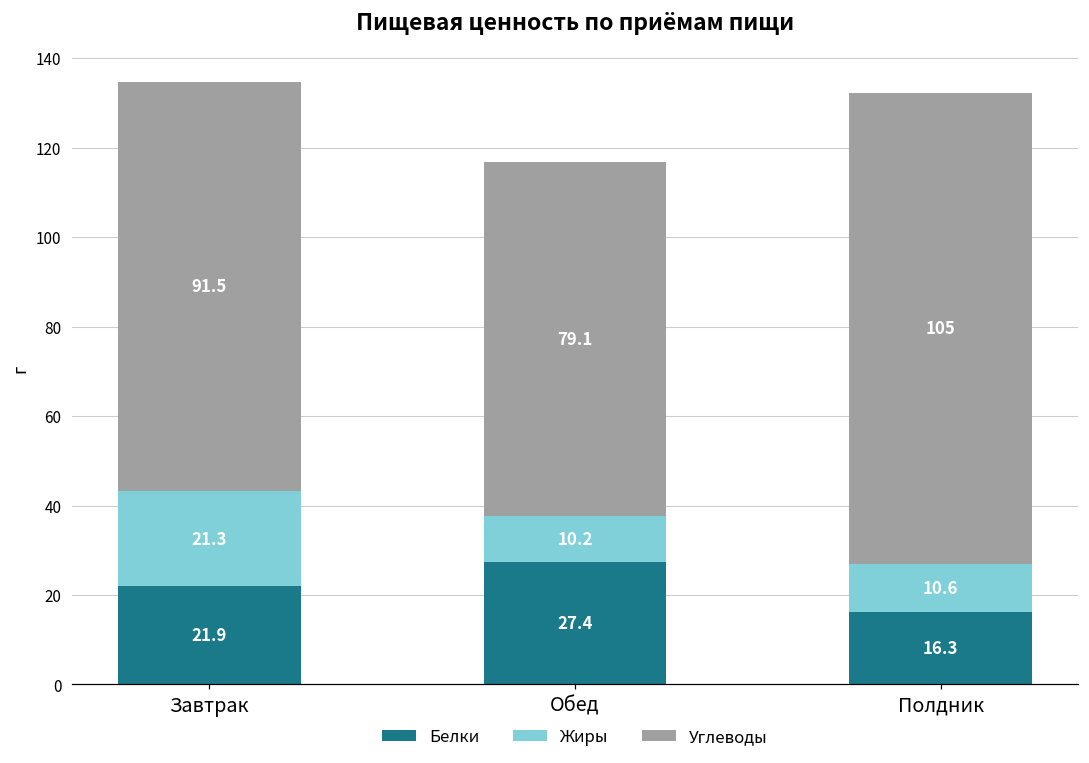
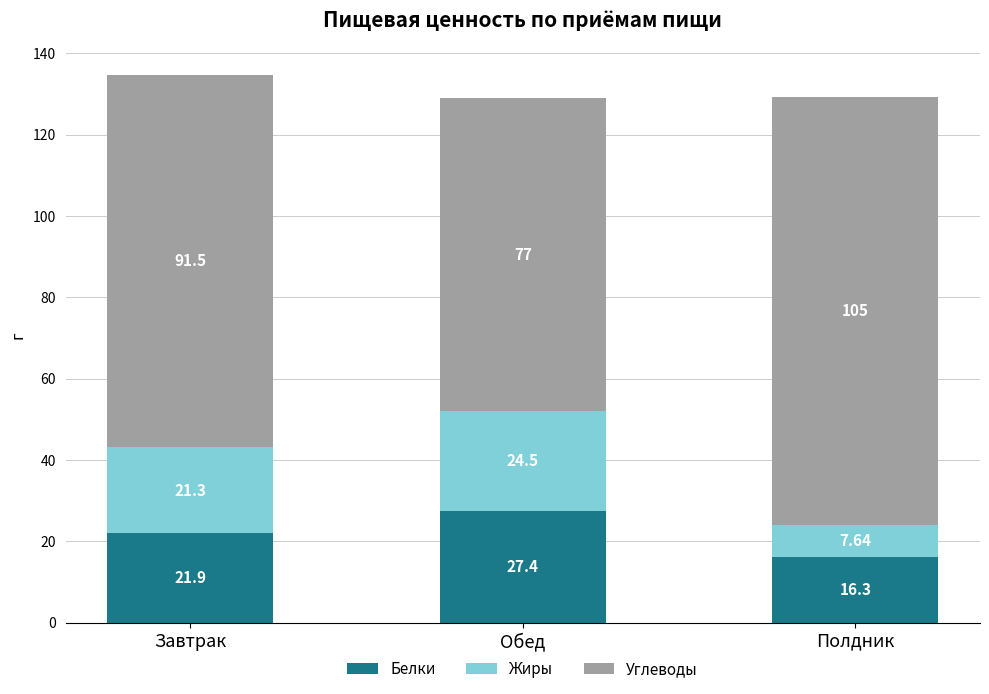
  {
    "Белки": {
      "Завтрак": 21.9,
      "Обед": 27.4,
      "Полдник": 16.3
    },
    "Жиры": {
      "Завтрак": 21.3,
-     "Обед": 10.2,
-     "Полдник": 10.6
+     "Обед": 24.5,
+     "Полдник": 7.64
    },
    "Углеводы": {
      "Завтрак": 91.5,
-     "Обед": 79.1,
+     "Обед": 77,
      "Полдник": 105
    }
  }
